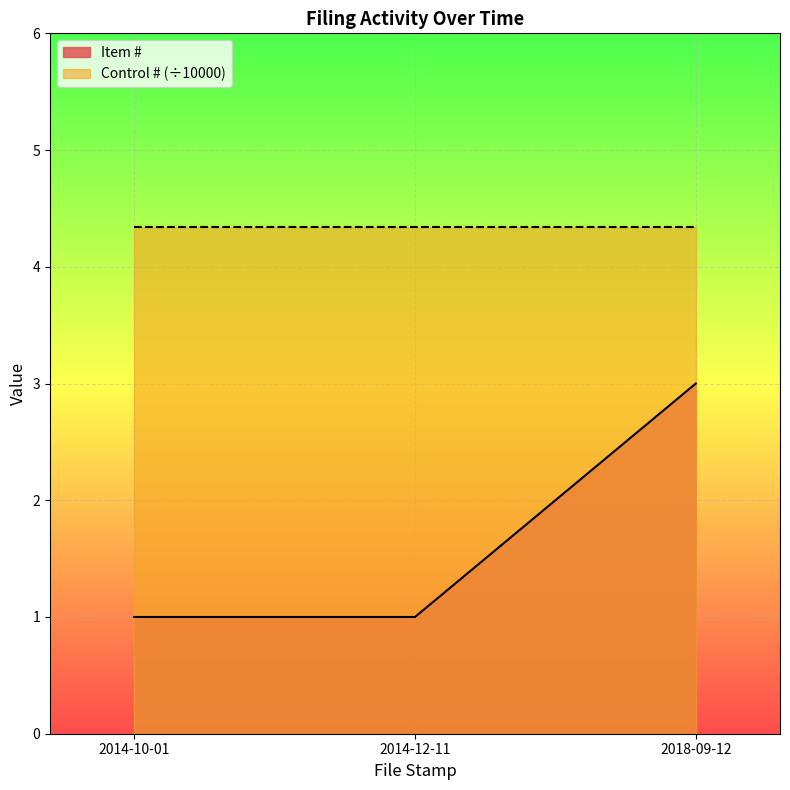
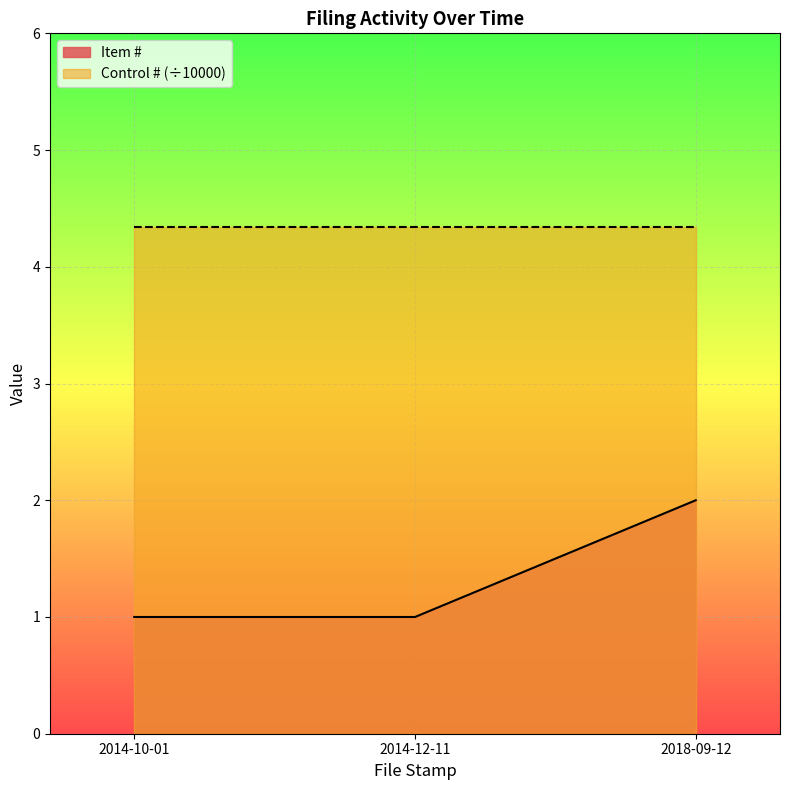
  {
    "Item #": {
      "2014-10-01": 1,
      "2014-12-11": 1,
-     "2018-09-12": 3
+     "2018-09-12": 2
    },
    "Control # (÷10000)": {
      "2014-10-01": 4.34,
      "2014-12-11": 4.34,
      "2018-09-12": 4.34
    }
  }
